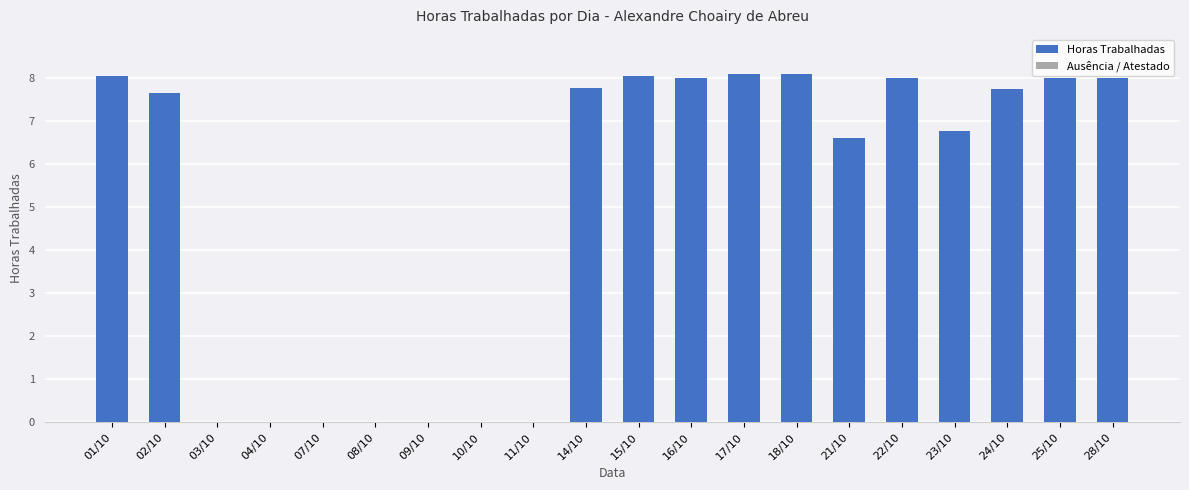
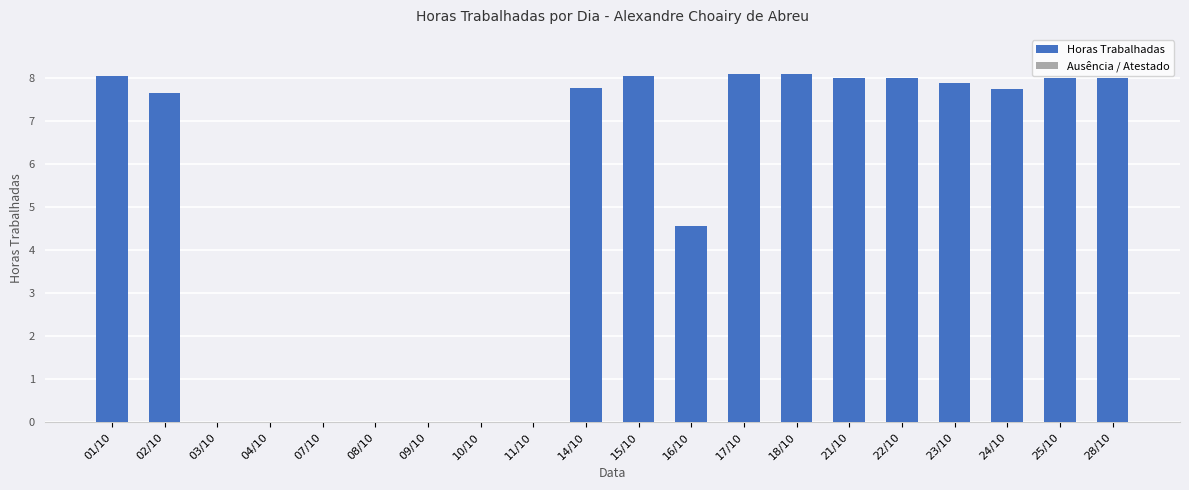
  {
    "Horas Trabalhadas": {
      "01/10": 8.1,
      "02/10": 7.7,
      "03/10": 0.0,
      "04/10": 0.0,
      "07/10": 0.0,
      "08/10": 0.0,
      "09/10": 0.0,
      "10/10": 0.0,
      "11/10": 0.0,
      "14/10": 7.8,
      "15/10": 8.1,
-     "16/10": 8.0,
+     "16/10": 4.6,
      "17/10": 8.1,
      "18/10": 8.1,
-     "21/10": 6.6,
+     "21/10": 8.0,
      "22/10": 8.0,
-     "23/10": 6.8,
+     "23/10": 7.9,
      "24/10": 7.8,
      "25/10": 8.0,
      "28/10": 8.0
    },
    "Ausência / Atestado": {
      "01/10": 0.0,
      "02/10": 0.0,
      "03/10": 0.0,
      "04/10": 0.0,
      "07/10": 0.0,
      "08/10": 0.0,
      "09/10": 0.0,
      "10/10": 0.0,
      "11/10": 0.0,
      "14/10": 0.0,
      "15/10": 0.0,
      "16/10": 0.0,
      "17/10": 0.0,
      "18/10": 0.0,
      "21/10": 0.0,
      "22/10": 0.0,
      "23/10": 0.0,
      "24/10": 0.0,
      "25/10": 0.0,
      "28/10": 0.0
    }
  }
